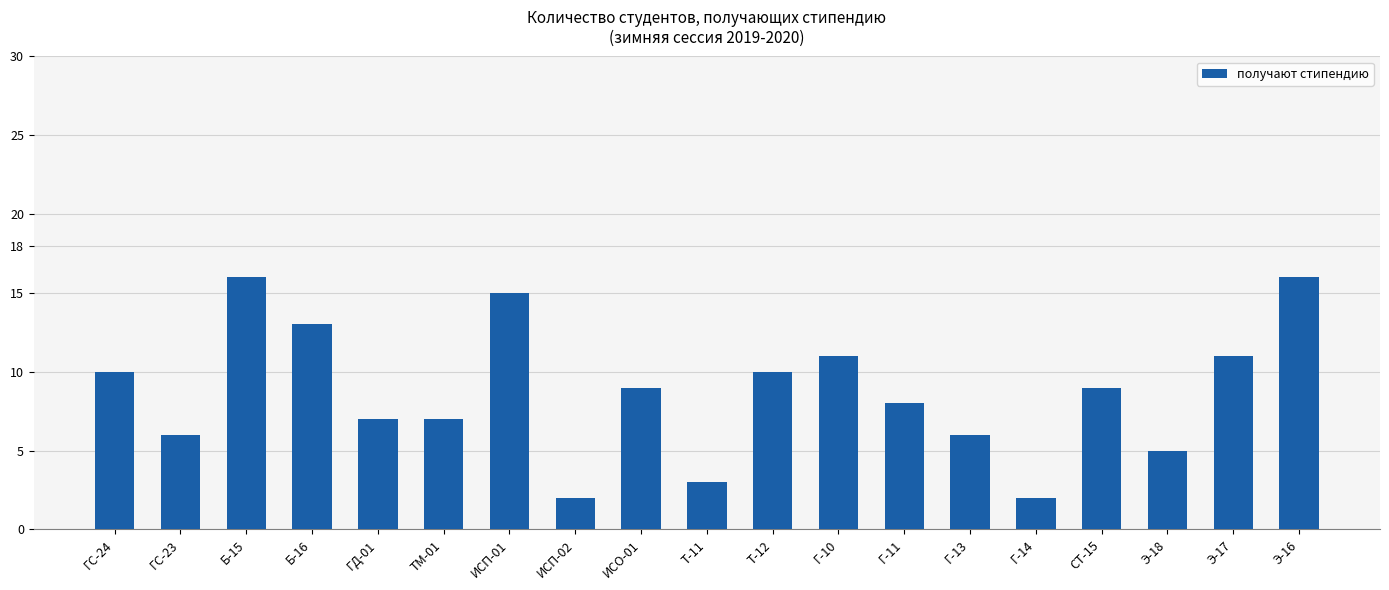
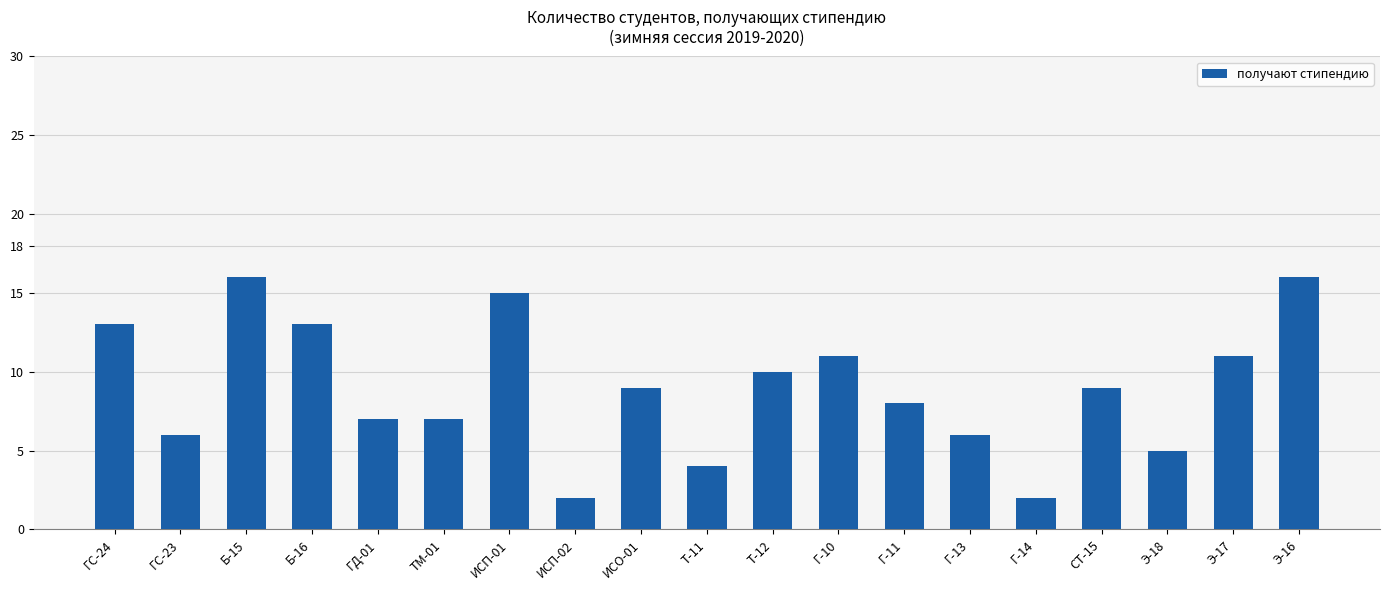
  {
-   "ГС-24": 10,
+   "ГС-24": 13,
    "ГС-23": 6,
    "Б-15": 16,
    "Б-16": 13,
    "ГД-01": 7,
    "ТМ-01": 7,
    "ИСП-01": 15,
    "ИСП-02": 2,
    "ИСО-01": 9,
-   "Т-11": 3,
+   "Т-11": 4,
    "Т-12": 10,
    "Г-10": 11,
    "Г-11": 8,
    "Г-13": 6,
    "Г-14": 2,
    "СТ-15": 9,
    "Э-18": 5,
    "Э-17": 11,
    "Э-16": 16
  }
